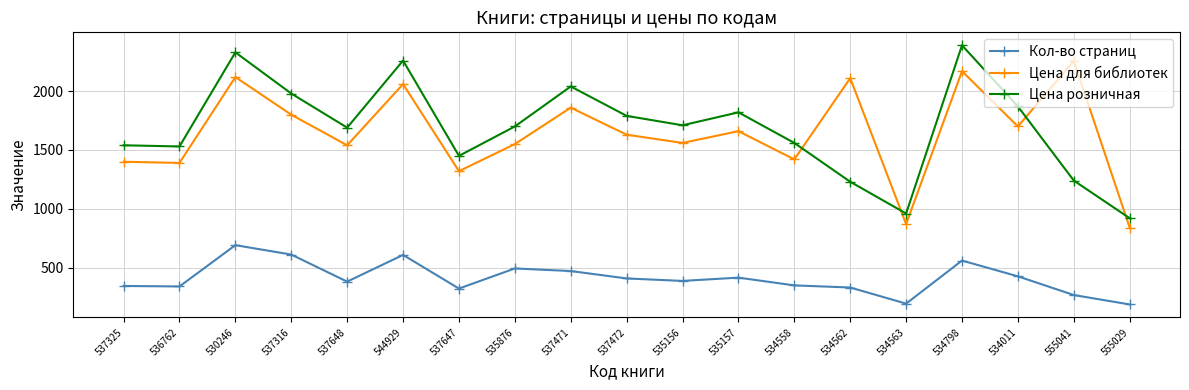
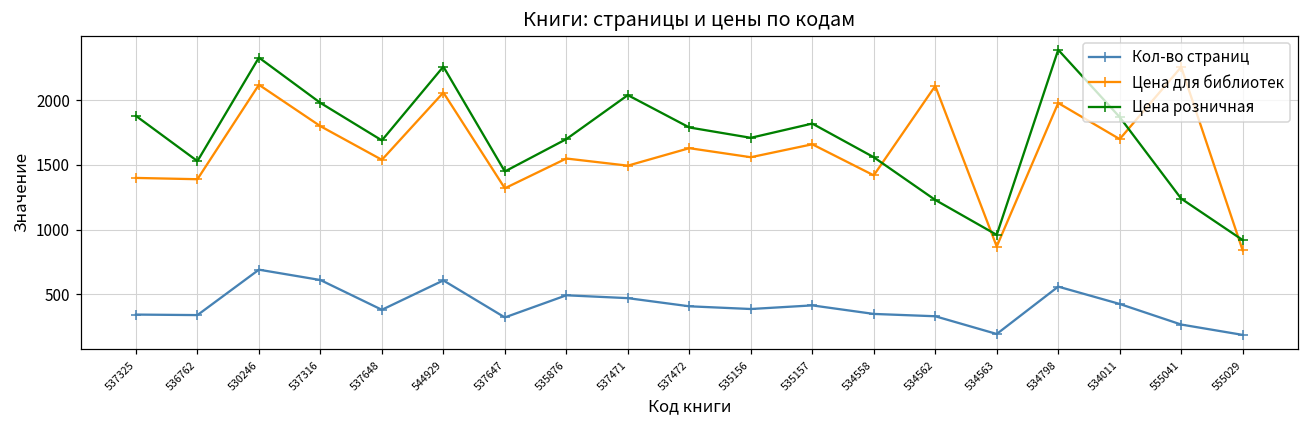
  {
    "Кол-во страниц": {
      "537325": 340,
      "536762": 340,
      "530246": 690,
      "537316": 610,
      "537648": 380,
      "544929": 610,
      "537647": 320,
      "535876": 490,
      "537471": 470,
      "537472": 410,
      "535156": 390,
      "535157": 410,
      "534558": 350,
      "534562": 330,
      "534563": 190,
      "534798": 560,
      "534011": 430,
      "555041": 270,
      "555029": 190
    },
    "Цена для библиотек": {
      "537325": 1400,
      "536762": 1390,
      "530246": 2120,
      "537316": 1800,
      "537648": 1540,
      "544929": 2060,
      "537647": 1320,
      "535876": 1550,
-     "537471": 1860,
+     "537471": 1490,
      "537472": 1630,
      "535156": 1560,
      "535157": 1660,
      "534558": 1420,
      "534562": 2110,
      "534563": 870,
-     "534798": 2170,
+     "534798": 1980,
      "534011": 1700,
      "555029": 840
    },
    "Цена розничная": {
-     "537325": 1540,
+     "537325": 1880,
      "536762": 1530,
      "530246": 2330,
      "537316": 1980,
      "537648": 1690,
      "544929": 2260,
      "537647": 1450,
      "535876": 1700,
      "537471": 2040,
      "537472": 1790,
      "535156": 1710,
      "535157": 1820,
      "534558": 1560,
      "534562": 1230,
      "534563": 960,
      "534798": 2390,
      "555041": 1240,
      "555029": 920
    }
  }
